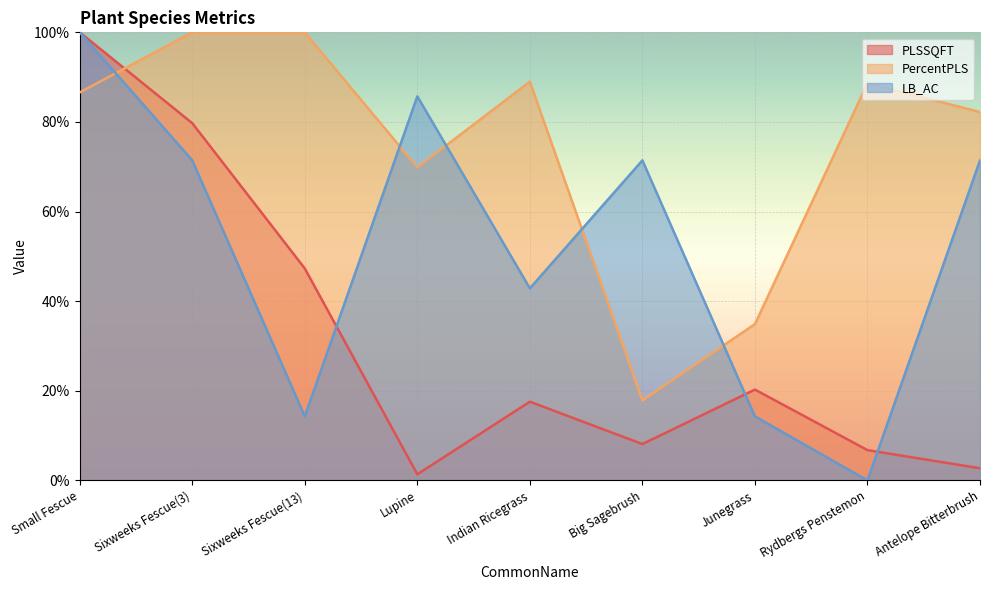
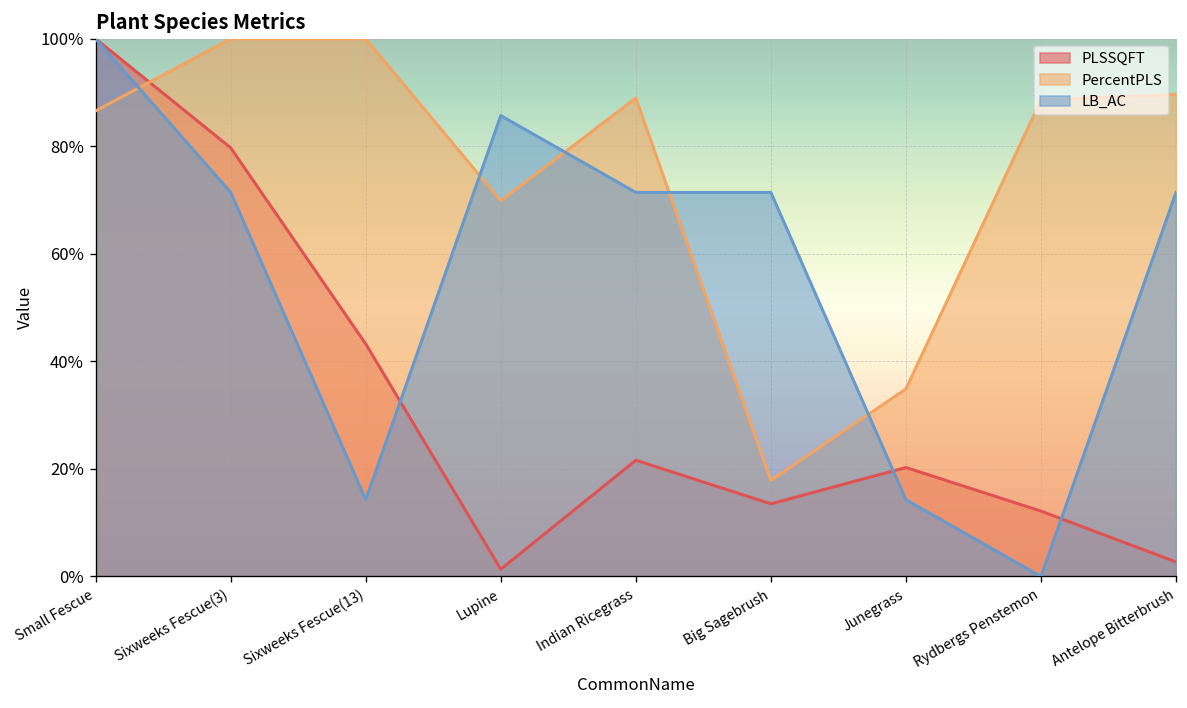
  {
    "PLSSQFT": {
      "Sixweeks Fescue(3)": "80%",
-     "Sixweeks Fescue(13)": "47%",
+     "Sixweeks Fescue(13)": "43%",
      "Lupine": "1%",
-     "Indian Ricegrass": "18%",
-     "Big Sagebrush": "8%",
+     "Indian Ricegrass": "22%",
+     "Big Sagebrush": "14%",
      "Junegrass": "20%",
-     "Rydbergs Penstemon": "7%",
+     "Rydbergs Penstemon": "12%",
      "Antelope Bitterbrush": "3%"
    },
    "PercentPLS": {
      "Small Fescue": "87%",
      "Sixweeks Fescue(3)": "100%",
      "Sixweeks Fescue(13)": "100%",
      "Lupine": "70%",
      "Indian Ricegrass": "89%",
      "Big Sagebrush": "18%",
      "Junegrass": "35%",
-     "Antelope Bitterbrush": "82%"
+     "Antelope Bitterbrush": "90%"
    },
    "LB_AC": {
      "Sixweeks Fescue(3)": "71%",
      "Sixweeks Fescue(13)": "14%",
      "Lupine": "86%",
-     "Indian Ricegrass": "43%",
+     "Indian Ricegrass": "71%",
      "Big Sagebrush": "71%",
      "Junegrass": "14%",
      "Rydbergs Penstemon": "0%",
      "Antelope Bitterbrush": "71%"
    }
  }
